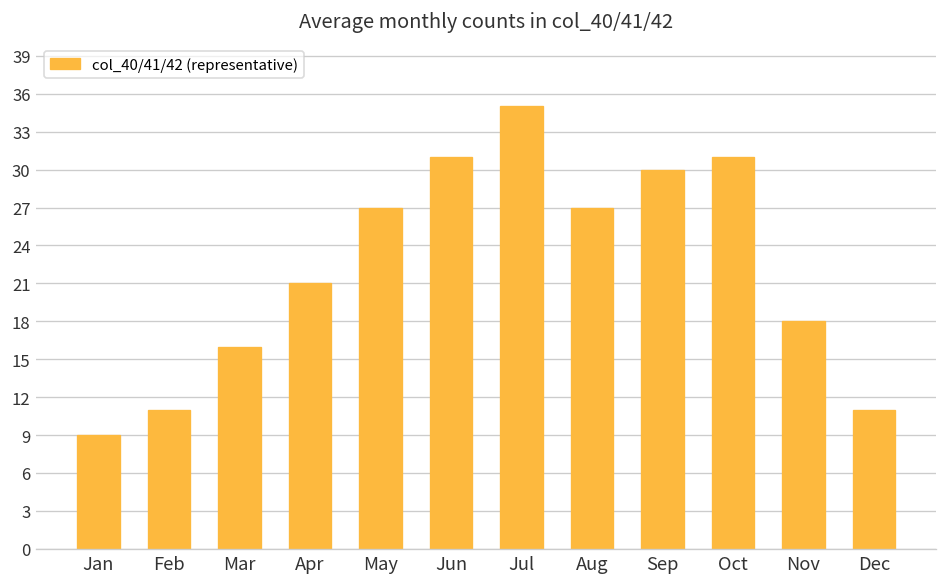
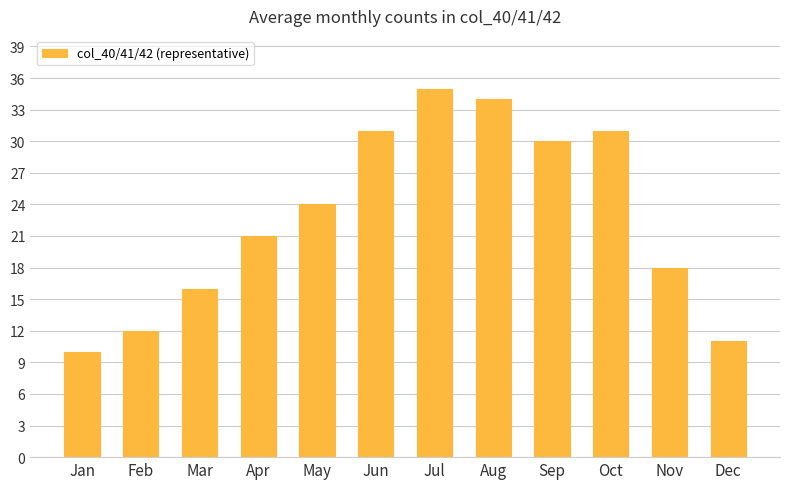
  {
-   "Jan": 9,
-   "Feb": 11,
+   "Jan": 10,
+   "Feb": 12,
    "Mar": 16,
    "Apr": 21,
-   "May": 27,
+   "May": 24,
    "Jun": 31,
    "Jul": 35,
-   "Aug": 27,
+   "Aug": 34,
    "Sep": 30,
    "Oct": 31,
    "Nov": 18,
    "Dec": 11
  }
